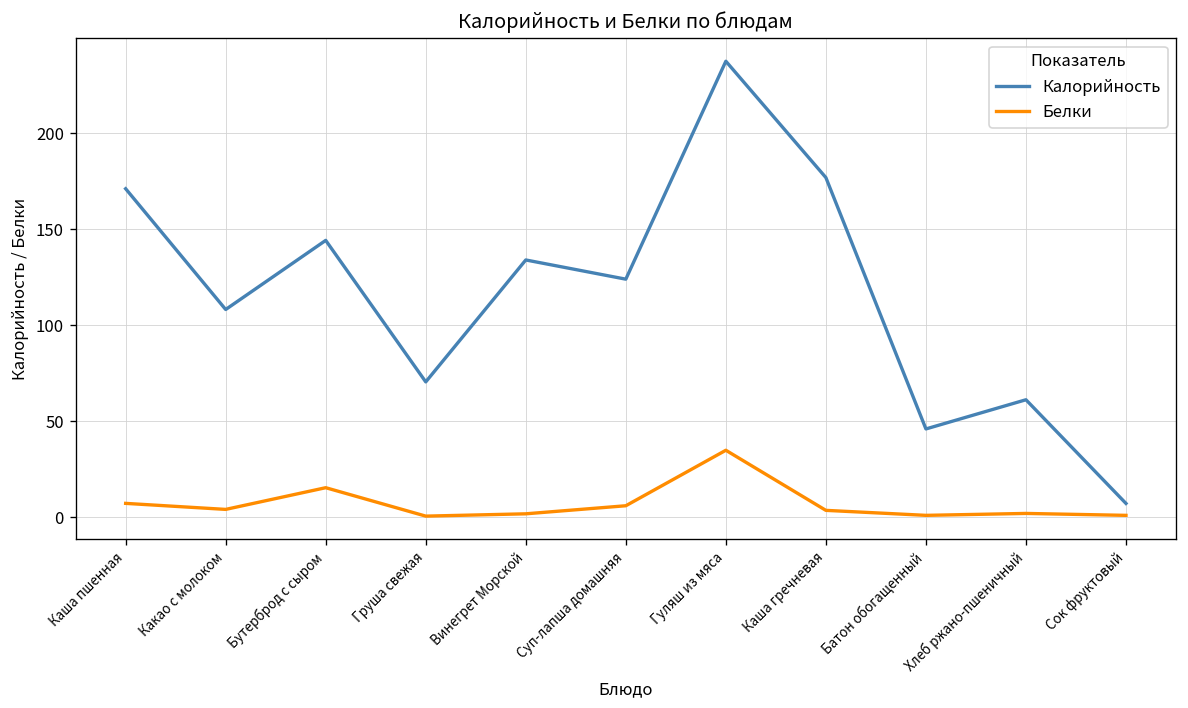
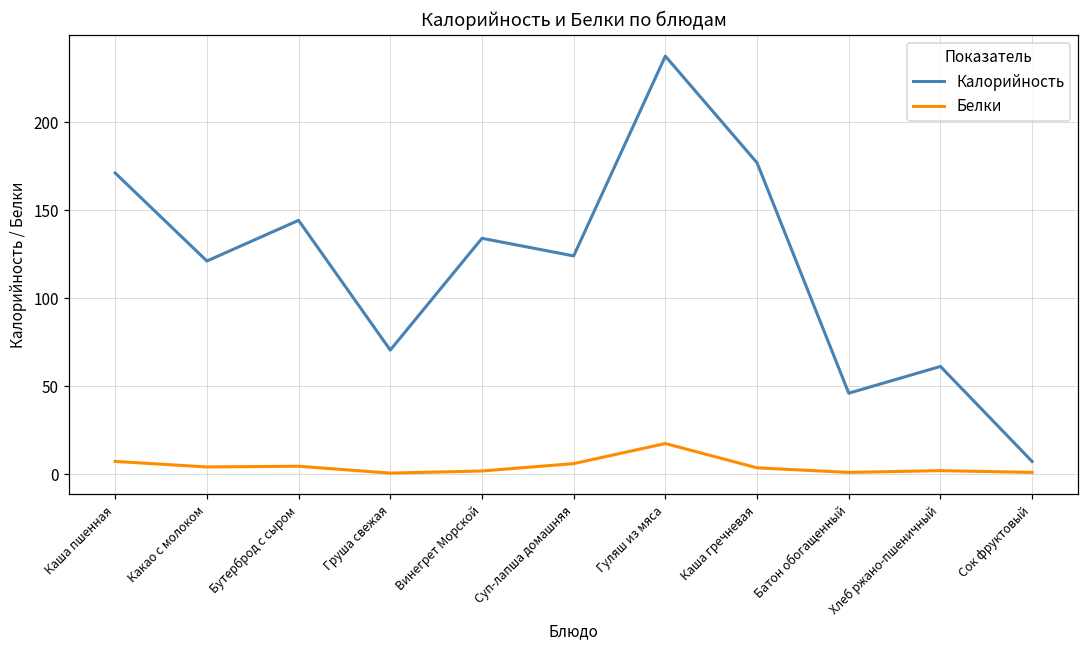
  {
    "Калорийность": {
      "Каша пшенная": 171,
-     "Какао с молоком": 108,
+     "Какао с молоком": 121,
      "Бутерброд с сыром": 144,
      "Груша свежая": 71,
      "Винегрет Морской": 134,
      "Суп-лапша домашняя": 124,
      "Гуляш из мяса": 238,
      "Каша гречневая": 177,
      "Батон обогащенный": 46,
      "Хлеб ржано-пшеничный": 61,
      "Сок фруктовый": 7
    },
    "Белки": {
      "Каша пшенная": 7,
      "Какао с молоком": 4,
-     "Бутерброд с сыром": 15,
+     "Бутерброд с сыром": 5,
      "Груша свежая": 1,
      "Винегрет Морской": 2,
      "Суп-лапша домашняя": 6,
-     "Гуляш из мяса": 35,
+     "Гуляш из мяса": 17,
      "Каша гречневая": 4,
      "Батон обогащенный": 1,
      "Хлеб ржано-пшеничный": 2,
      "Сок фруктовый": 1
    }
  }
